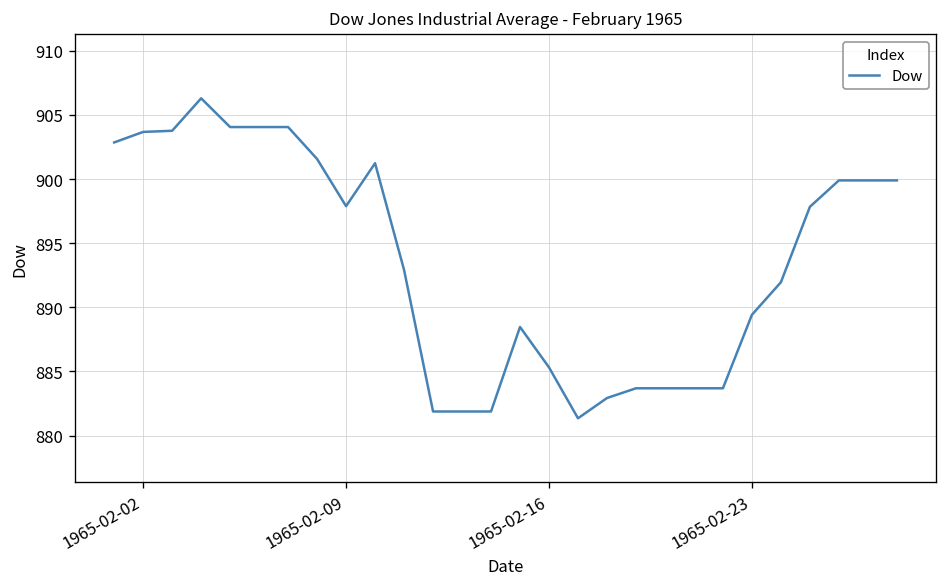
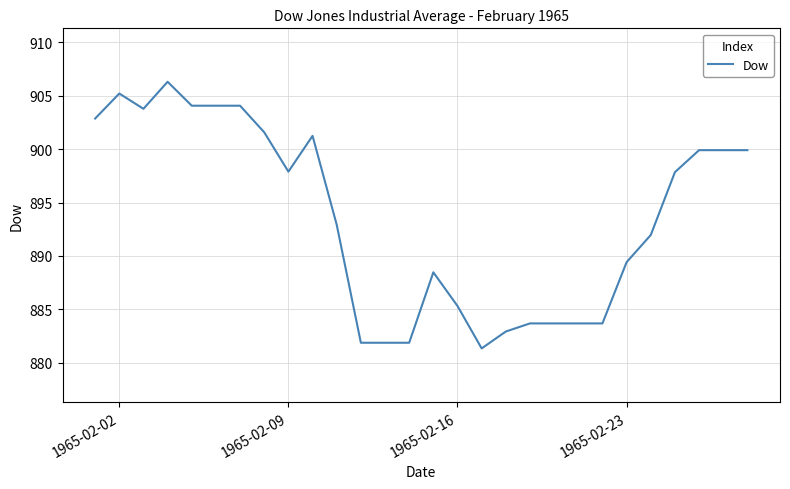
  {
-   "1965-02-02": 903.7,
+   "1965-02-02": 905.2,
    "1965-02-09": 897.9,
    "1965-02-16": 885.3,
    "1965-02-23": 889.4
  }
